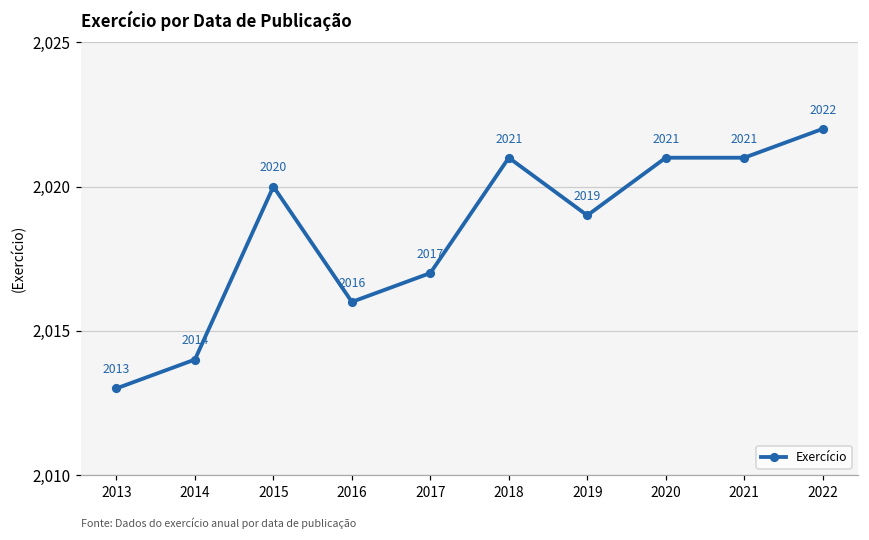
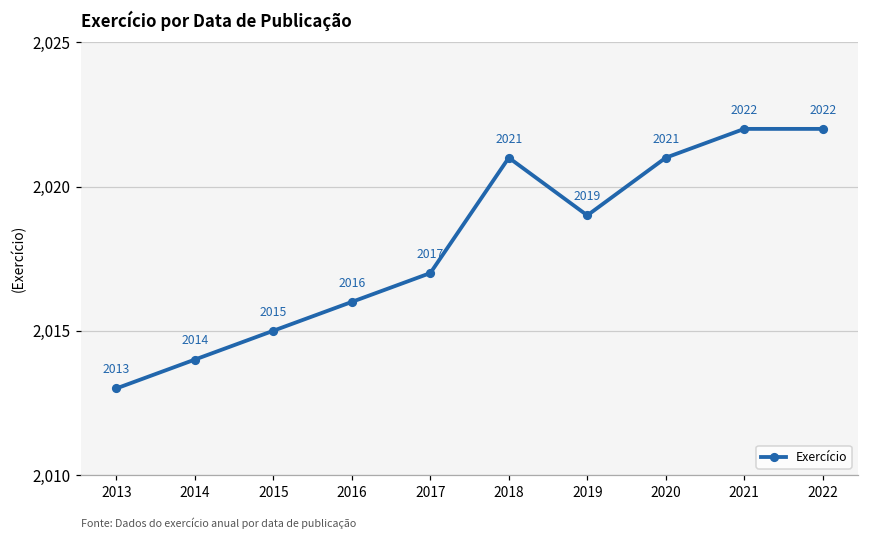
  {
    "2013": 2013,
    "2014": 2014,
-   "2015": 2020,
+   "2015": 2015,
    "2016": 2016,
    "2017": 2017,
    "2018": 2021,
    "2019": 2019,
    "2020": 2021,
-   "2021": 2021,
+   "2021": 2022,
    "2022": 2022
  }
